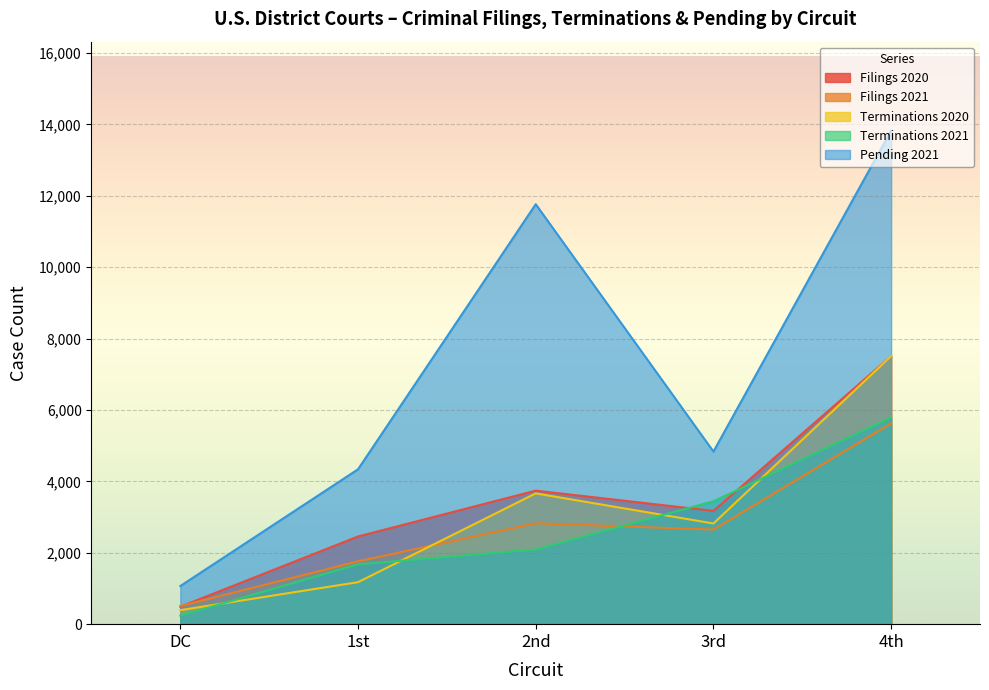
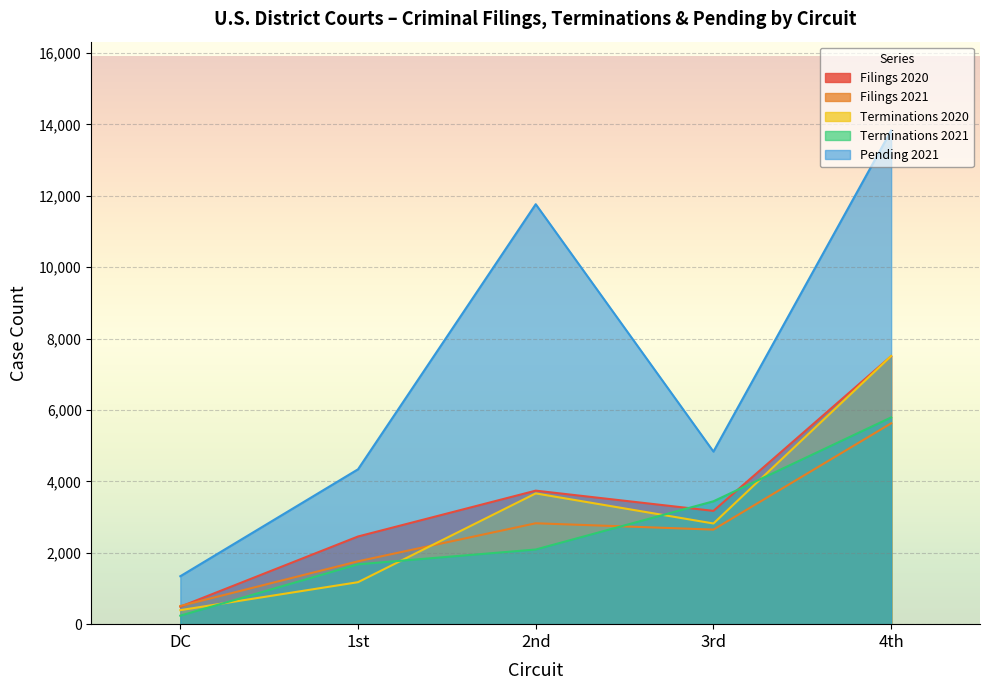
  {
    "Terminations 2020": {
      "DC": "400",
      "1st": "1,200",
      "2nd": "3,700",
      "3rd": "2,800"
    },
    "Terminations 2021": {
      "DC": "200",
      "1st": "1,700",
      "2nd": "2,100",
      "3rd": "3,400",
      "4th": "5,800"
    },
    "Pending 2021": {
-     "DC": "1,100",
+     "DC": "1,300",
      "1st": "4,300",
      "2nd": "11,800",
      "3rd": "4,800"
    }
  }
